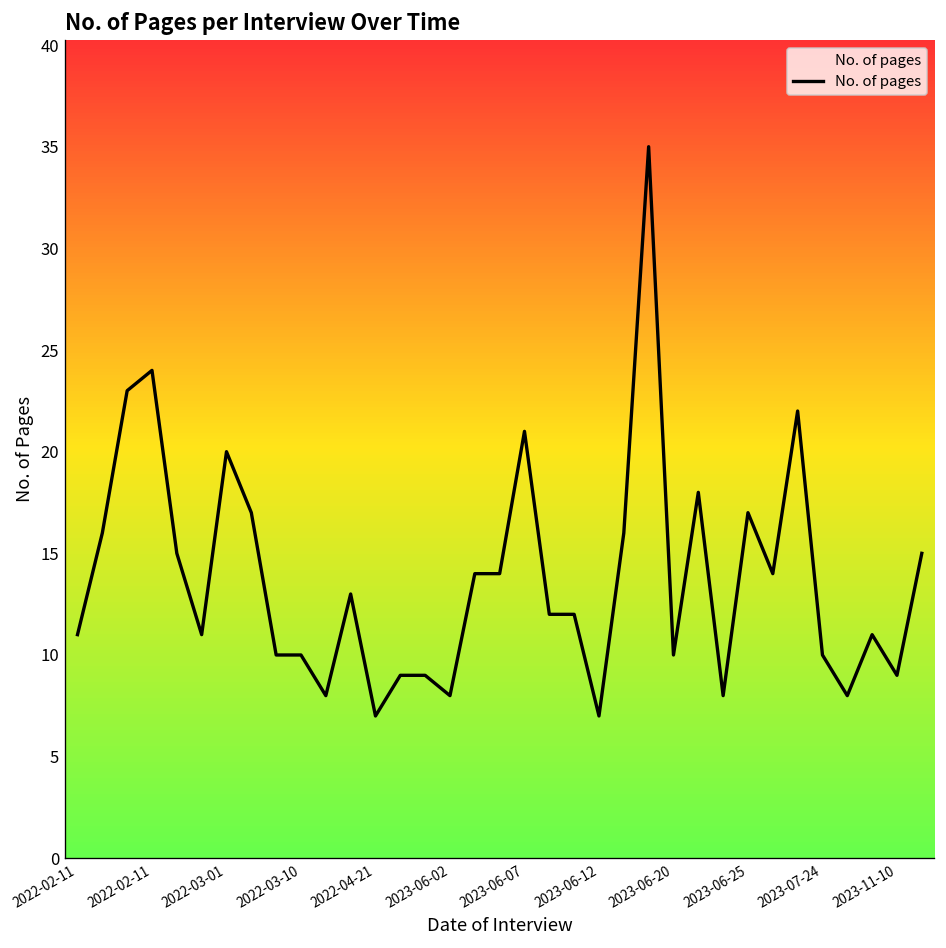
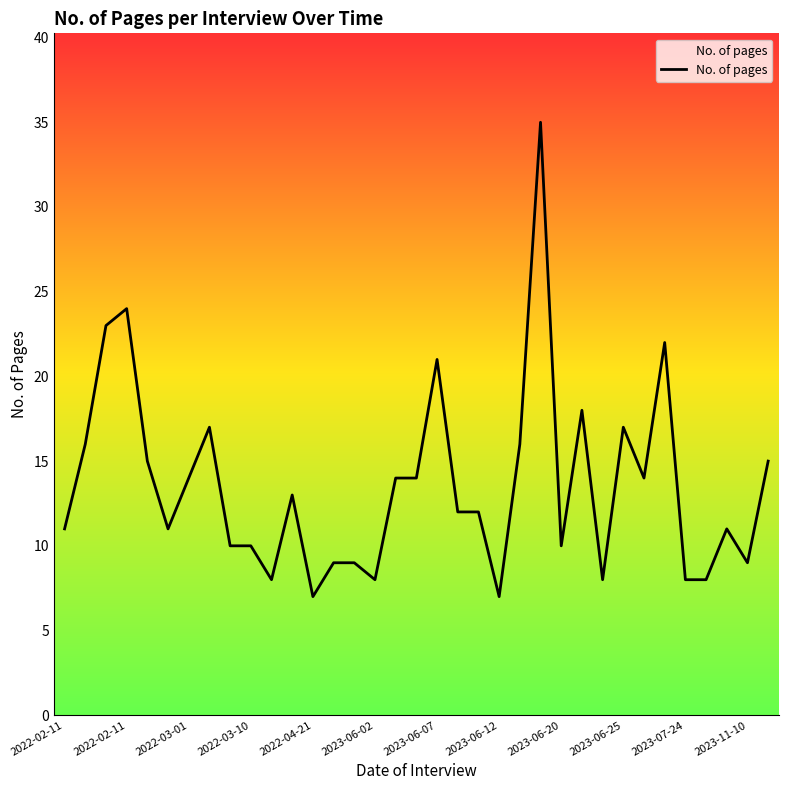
  {
-   "2022-03-01": 20,
+   "2022-03-01": 14,
    "2022-04-21": 7,
    "2023-06-02": 8,
    "2023-06-12": 7,
    "2023-06-25": 17,
-   "2023-07-24": 10,
+   "2023-07-24": 8,
    "2023-11-10": 9
  }
